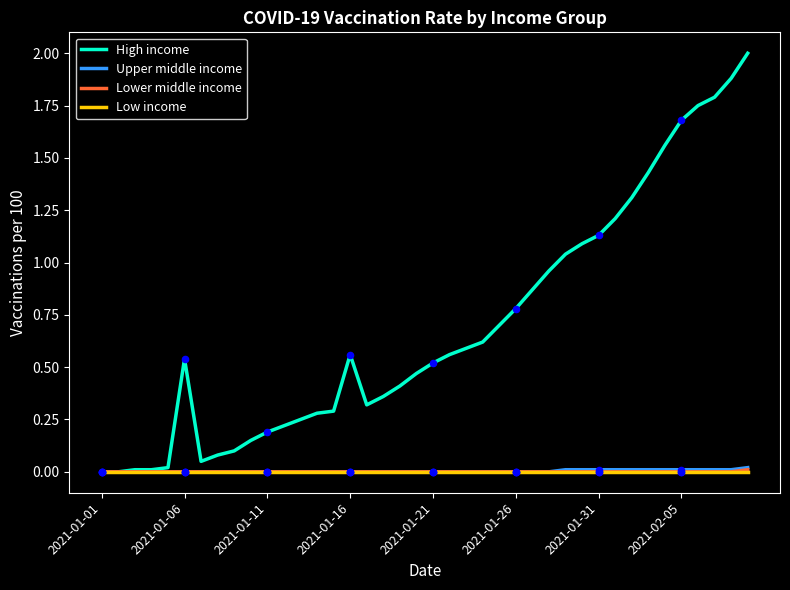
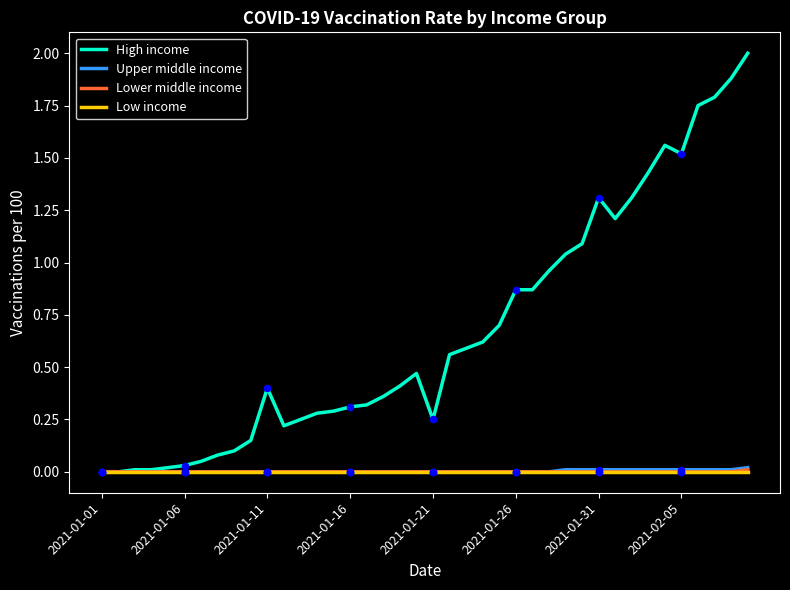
  {
    "High income": {
-     "2021-01-06": 0.54,
-     "2021-01-11": 0.19,
-     "2021-01-16": 0.56,
-     "2021-01-21": 0.52,
-     "2021-01-26": 0.78,
-     "2021-01-31": 1.13,
-     "2021-02-05": 1.68
+     "2021-01-06": 0.03,
+     "2021-01-11": 0.40,
+     "2021-01-16": 0.31,
+     "2021-01-21": 0.25,
+     "2021-01-26": 0.87,
+     "2021-01-31": 1.31,
+     "2021-02-05": 1.52
    }
  }
